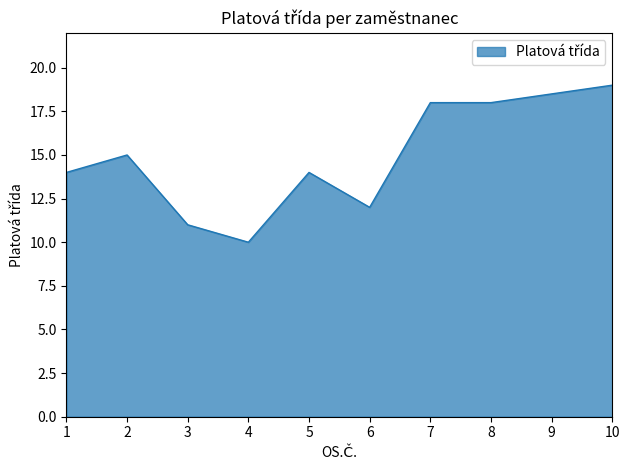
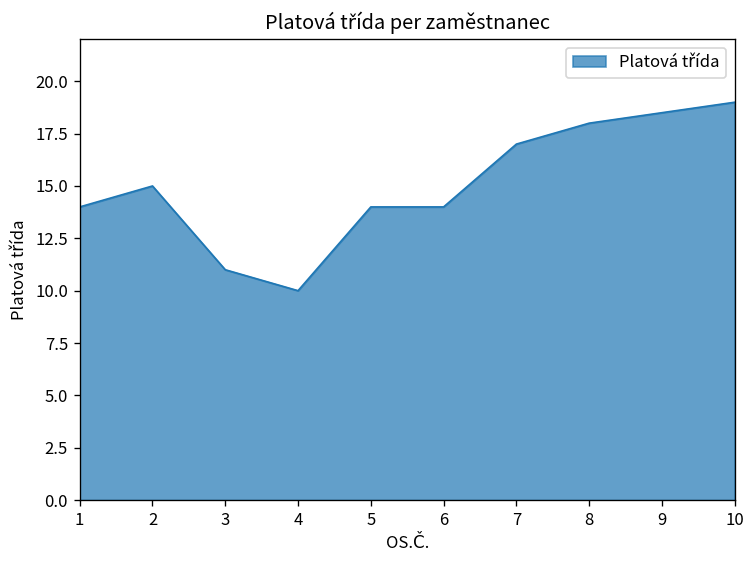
  {
    "1": 14,
    "2": 15,
    "3": 11,
    "4": 10,
    "5": 14,
-   "6": 12,
-   "7": 18,
+   "6": 14,
+   "7": 17,
    "8": 18,
    "10": 19
  }
